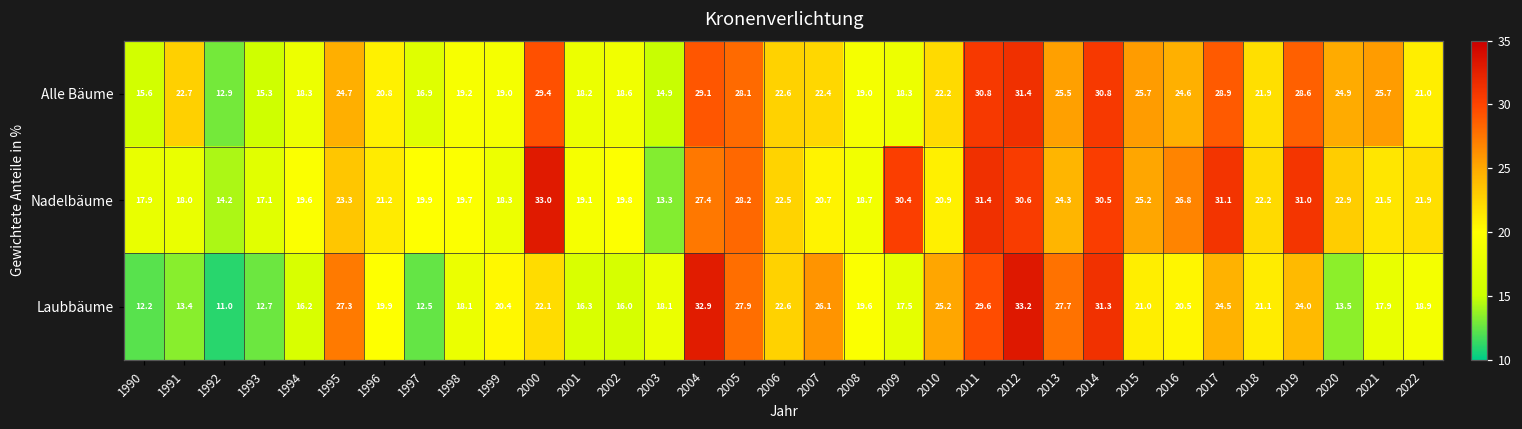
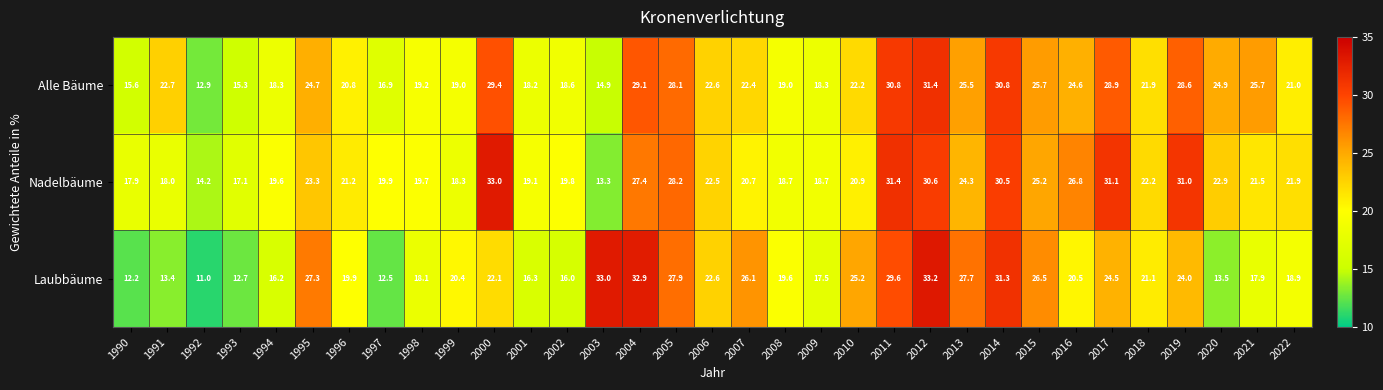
  {
    "Alle Bäume": {
      "1990": 15.6,
      "1991": 22.7,
      "1992": 12.9,
      "1993": 15.3,
      "1994": 18.3,
      "1995": 24.7,
      "1996": 20.8,
      "1997": 16.9,
      "1998": 19.2,
      "1999": 19.0,
      "2000": 29.4,
      "2001": 18.2,
      "2002": 18.6,
      "2003": 14.9,
      "2004": 29.1,
      "2005": 28.1,
      "2006": 22.6,
      "2007": 22.4,
      "2008": 19.0,
      "2009": 18.3,
      "2010": 22.2,
      "2011": 30.8,
      "2012": 31.4,
      "2013": 25.5,
      "2014": 30.8,
      "2015": 25.7,
      "2016": 24.6,
      "2017": 28.9,
      "2018": 21.9,
      "2019": 28.6,
      "2020": 24.9,
      "2021": 25.7,
      "2022": 21.0
    },
    "Nadelbäume": {
      "1990": 17.9,
      "1991": 18.0,
      "1992": 14.2,
      "1993": 17.1,
      "1994": 19.6,
      "1995": 23.3,
      "1996": 21.2,
      "1997": 19.9,
      "1998": 19.7,
      "1999": 18.3,
      "2000": 33.0,
      "2001": 19.1,
      "2002": 19.8,
      "2003": 13.3,
      "2004": 27.4,
      "2005": 28.2,
      "2006": 22.5,
      "2007": 20.7,
      "2008": 18.7,
-     "2009": 30.4,
+     "2009": 18.7,
      "2010": 20.9,
      "2011": 31.4,
      "2012": 30.6,
      "2013": 24.3,
      "2014": 30.5,
      "2015": 25.2,
      "2016": 26.8,
      "2017": 31.1,
      "2018": 22.2,
      "2019": 31.0,
      "2020": 22.9,
      "2021": 21.5,
      "2022": 21.9
    },
    "Laubbäume": {
      "1990": 12.2,
      "1991": 13.4,
      "1992": 11.0,
      "1993": 12.7,
      "1994": 16.2,
      "1995": 27.3,
      "1996": 19.9,
      "1997": 12.5,
      "1998": 18.1,
      "1999": 20.4,
      "2000": 22.1,
      "2001": 16.3,
      "2002": 16.0,
-     "2003": 18.1,
+     "2003": 33.0,
      "2004": 32.9,
      "2005": 27.9,
      "2006": 22.6,
      "2007": 26.1,
      "2008": 19.6,
      "2009": 17.5,
      "2010": 25.2,
      "2011": 29.6,
      "2012": 33.2,
      "2013": 27.7,
      "2014": 31.3,
-     "2015": 21.0,
+     "2015": 26.5,
      "2016": 20.5,
      "2017": 24.5,
      "2018": 21.1,
      "2019": 24.0,
      "2020": 13.5,
      "2021": 17.9,
      "2022": 18.9
    }
  }
